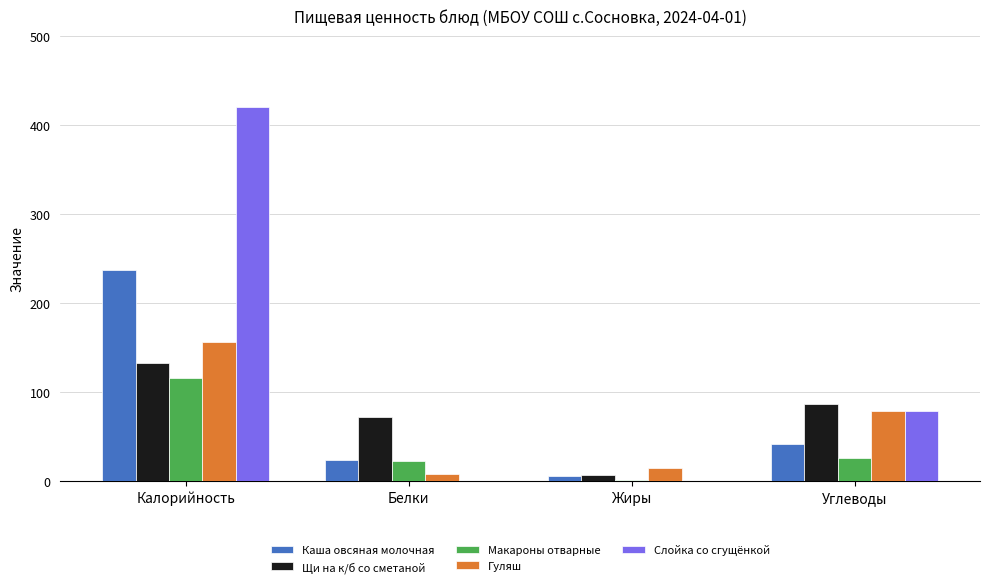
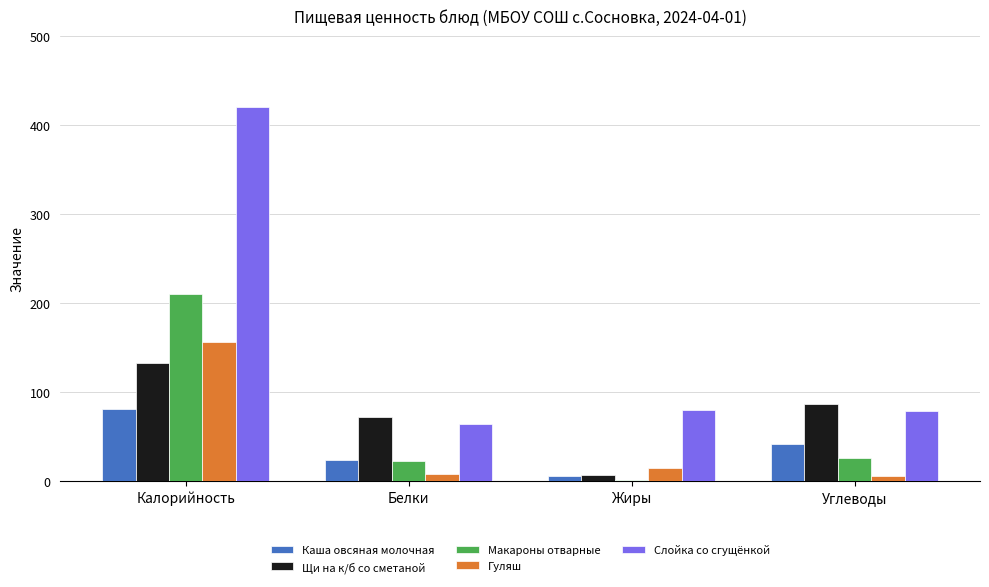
  {
    "Каша овсяная молочная": {
-     "Калорийность": 240,
+     "Калорийность": 80,
      "Белки": 20,
      "Жиры": 10,
      "Углеводы": 40
    },
    "Щи на к/б со сметаной": {
      "Калорийность": 130,
      "Белки": 70,
      "Жиры": 10,
      "Углеводы": 90
    },
    "Макароны отварные": {
-     "Калорийность": 120,
+     "Калорийность": 210,
      "Белки": 20,
      "Углеводы": 30
    },
    "Гуляш": {
      "Калорийность": 160,
      "Белки": 10,
      "Жиры": 10,
-     "Углеводы": 80
+     "Углеводы": 10
    },
    "Слойка со сгущёнкой": {
      "Калорийность": 420,
-     "Белки": 0,
-     "Жиры": 0,
+     "Белки": 60,
+     "Жиры": 80,
      "Углеводы": 80
    }
  }
